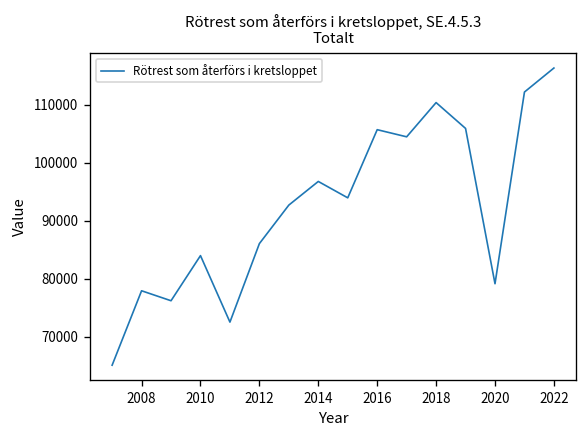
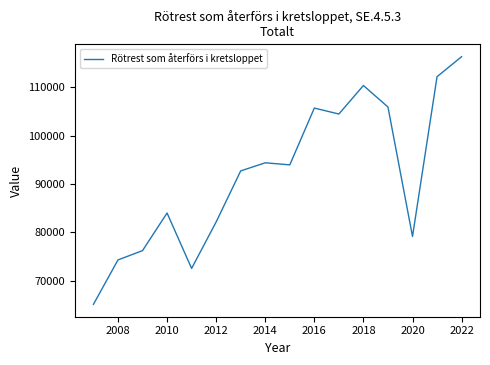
  {
-   "2008": 78000,
+   "2008": 74000,
    "2010": 84000,
-   "2012": 86000,
-   "2014": 97000,
+   "2012": 82000,
+   "2014": 94000,
    "2016": 106000,
    "2018": 110000,
    "2020": 79000,
    "2022": 116000
  }
